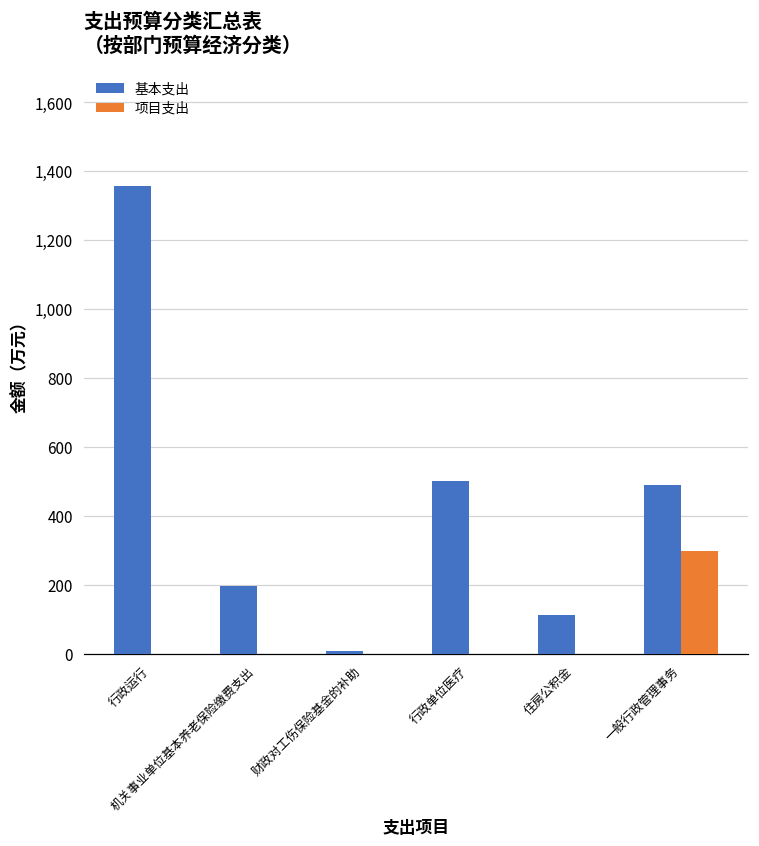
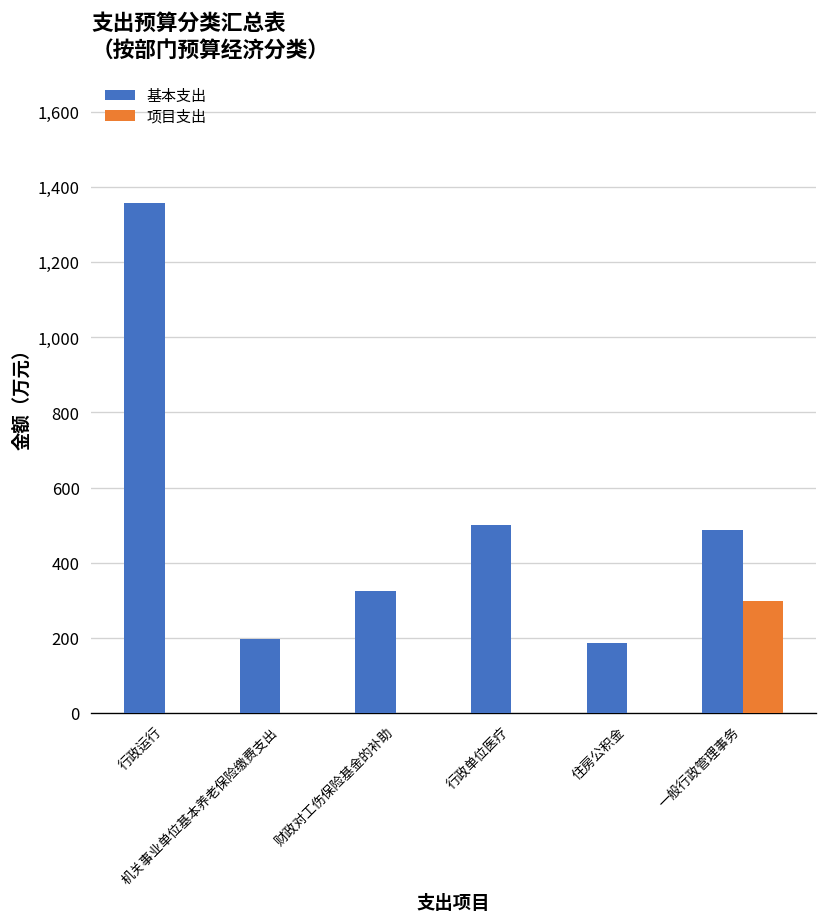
  {
    "基本支出": {
      "行政运行": "1,360",
      "机关事业单位基本养老保险缴费支出": "200",
-     "财政对工伤保险基金的补助": "10",
+     "财政对工伤保险基金的补助": "320",
      "行政单位医疗": "500",
-     "住房公积金": "110",
+     "住房公积金": "190",
      "一般行政管理事务": "490"
    },
    "项目支出": {
      "行政运行": "0",
      "机关事业单位基本养老保险缴费支出": "0",
      "财政对工伤保险基金的补助": "0",
      "行政单位医疗": "0",
      "住房公积金": "0",
      "一般行政管理事务": "300"
    }
  }
